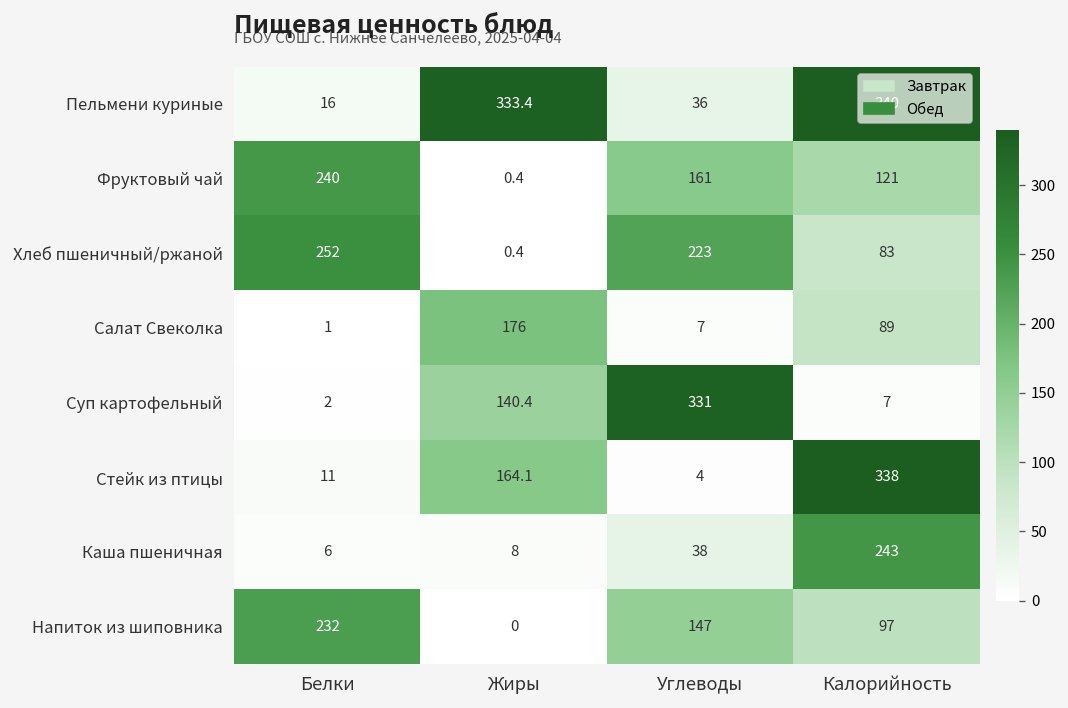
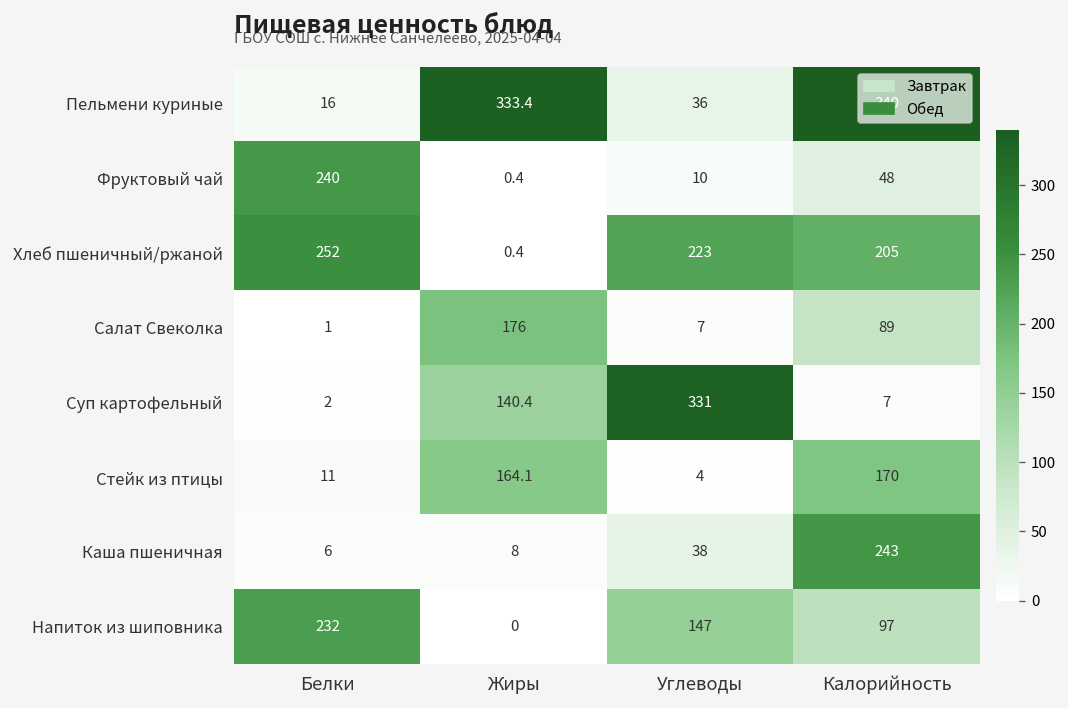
  {
    "Пельмени куриные": {
      "Белки": 16,
      "Жиры": 333.4,
      "Углеводы": 36
    },
    "Фруктовый чай": {
      "Белки": 240,
      "Жиры": 0.4,
-     "Углеводы": 161,
-     "Калорийность": 121
+     "Углеводы": 10,
+     "Калорийность": 48
    },
    "Хлеб пшеничный/ржаной": {
      "Белки": 252,
      "Жиры": 0.4,
      "Углеводы": 223,
-     "Калорийность": 83
+     "Калорийность": 205
    },
    "Салат Свеколка": {
      "Белки": 1,
      "Жиры": 176,
      "Углеводы": 7,
      "Калорийность": 89
    },
    "Суп картофельный": {
      "Белки": 2,
      "Жиры": 140.4,
      "Углеводы": 331,
      "Калорийность": 7
    },
    "Стейк из птицы": {
      "Белки": 11,
      "Жиры": 164.1,
      "Углеводы": 4,
-     "Калорийность": 338
+     "Калорийность": 170
    },
    "Каша пшеничная": {
      "Белки": 6,
      "Жиры": 8,
      "Углеводы": 38,
      "Калорийность": 243
    },
    "Напиток из шиповника": {
      "Белки": 232,
      "Жиры": 0,
      "Углеводы": 147,
      "Калорийность": 97
    }
  }
